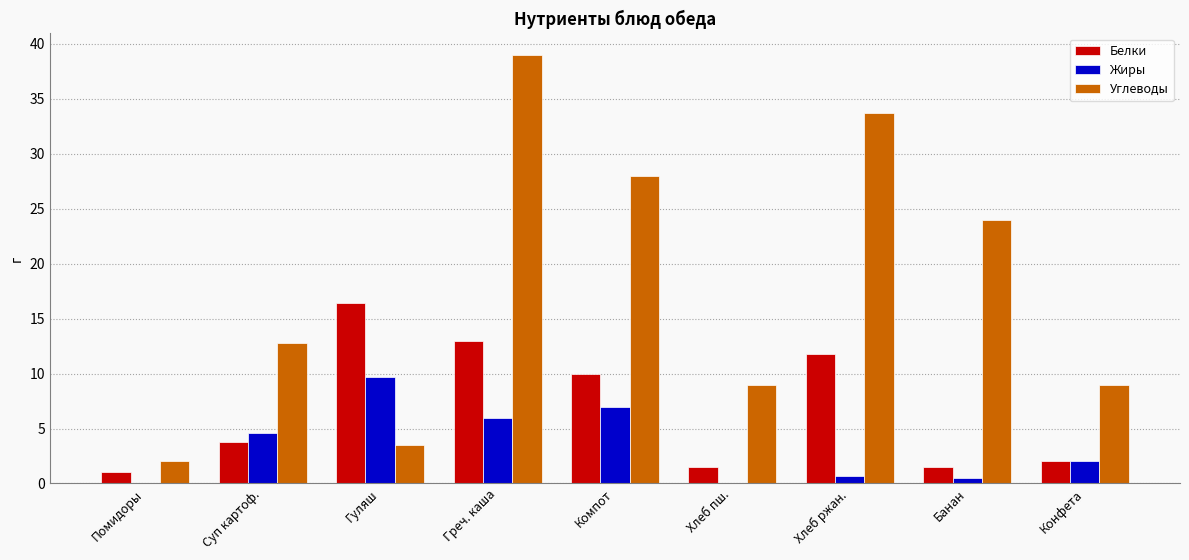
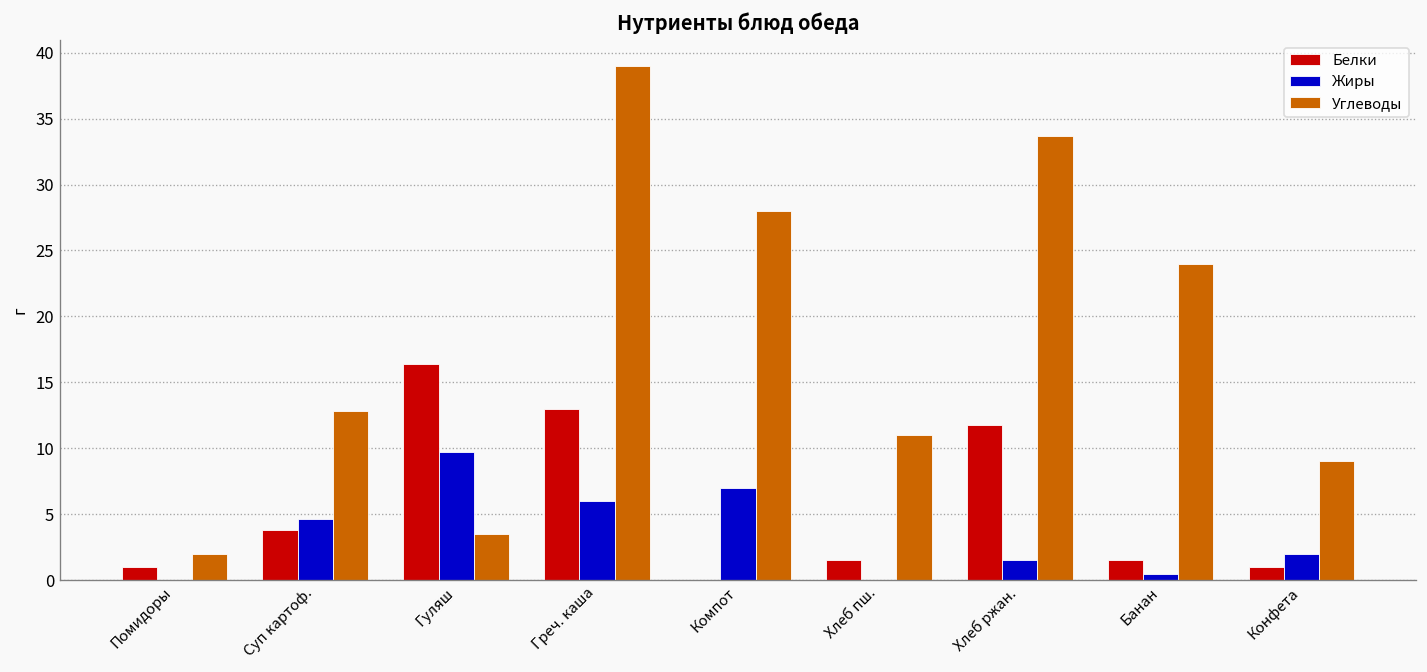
  {
    "Белки": {
      "Помидоры": 1,
      "Суп картоф.": 4,
      "Гуляш": 16.4,
      "Греч. каша": 13,
-     "Компот": 10,
+     "Компот": 0,
      "Хлеб пш.": 1.5,
      "Хлеб ржан.": 11.8,
      "Банан": 1.5,
-     "Конфета": 2
+     "Конфета": 1
    },
    "Жиры": {
      "Помидоры": 0.0,
      "Суп картоф.": 4.6,
      "Гуляш": 9.7,
      "Греч. каша": 6.0,
      "Компот": 7.0,
      "Хлеб пш.": 0.0,
-     "Хлеб ржан.": 0.7,
+     "Хлеб ржан.": 1.5,
      "Банан": 0.5,
      "Конфета": 2.0
    },
    "Углеводы": {
      "Помидоры": 2,
      "Суп картоф.": 13,
      "Гуляш": 3.5,
      "Греч. каша": 39,
      "Компот": 28,
-     "Хлеб пш.": 9,
+     "Хлеб пш.": 11,
      "Хлеб ржан.": 33.7,
      "Банан": 24,
      "Конфета": 9
    }
  }
